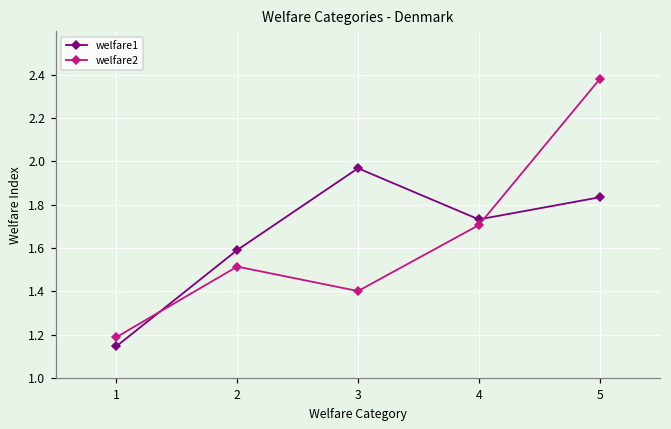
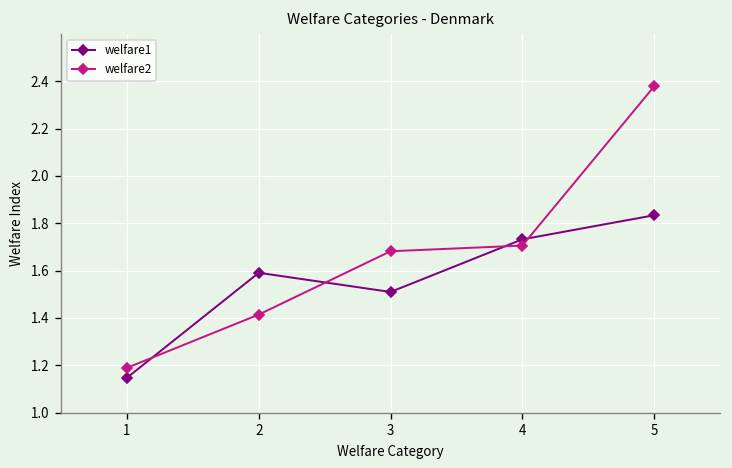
  {
    "welfare1": {
      "1": 1.15,
      "2": 1.59,
-     "3": 1.97,
+     "3": 1.51,
      "4": 1.73,
      "5": 1.83
    },
    "welfare2": {
      "1": 1.19,
-     "2": 1.51,
-     "3": 1.40,
+     "2": 1.41,
+     "3": 1.68,
      "4": 1.71,
      "5": 2.38
    }
  }
